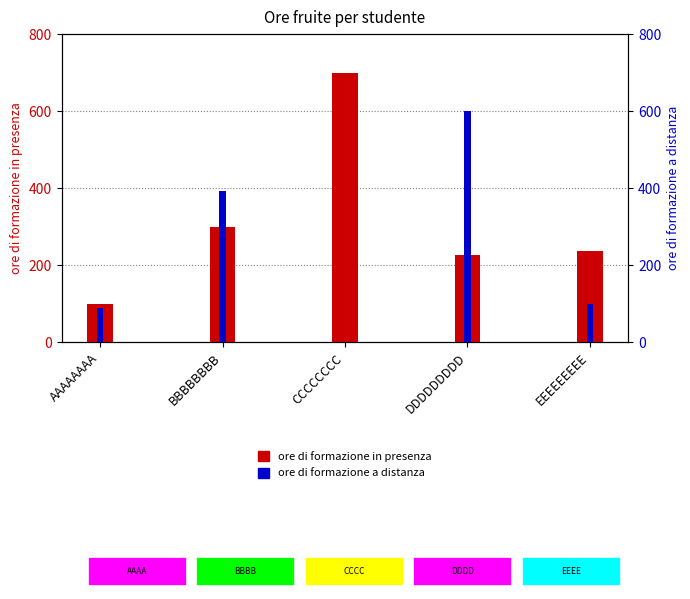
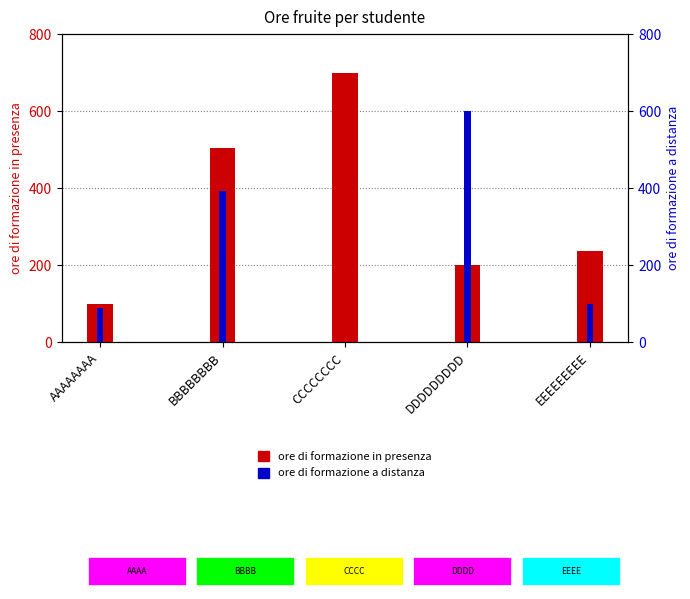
  {
    "ore di formazione in presenza": {
      "AAAAAAAA": 100,
-     "BBBBBBBB": 300,
+     "BBBBBBBB": 510,
      "CCCCCCCC": 700,
-     "DDDDDDDDD": 230,
+     "DDDDDDDDD": 200,
      "EEEEEEEEE": 240
    },
    "ore di formazione a distanza": {
      "AAAAAAAA": 90,
      "BBBBBBBB": 390,
      "CCCCCCCC": 0,
      "DDDDDDDDD": 600,
      "EEEEEEEEE": 100
    }
  }
